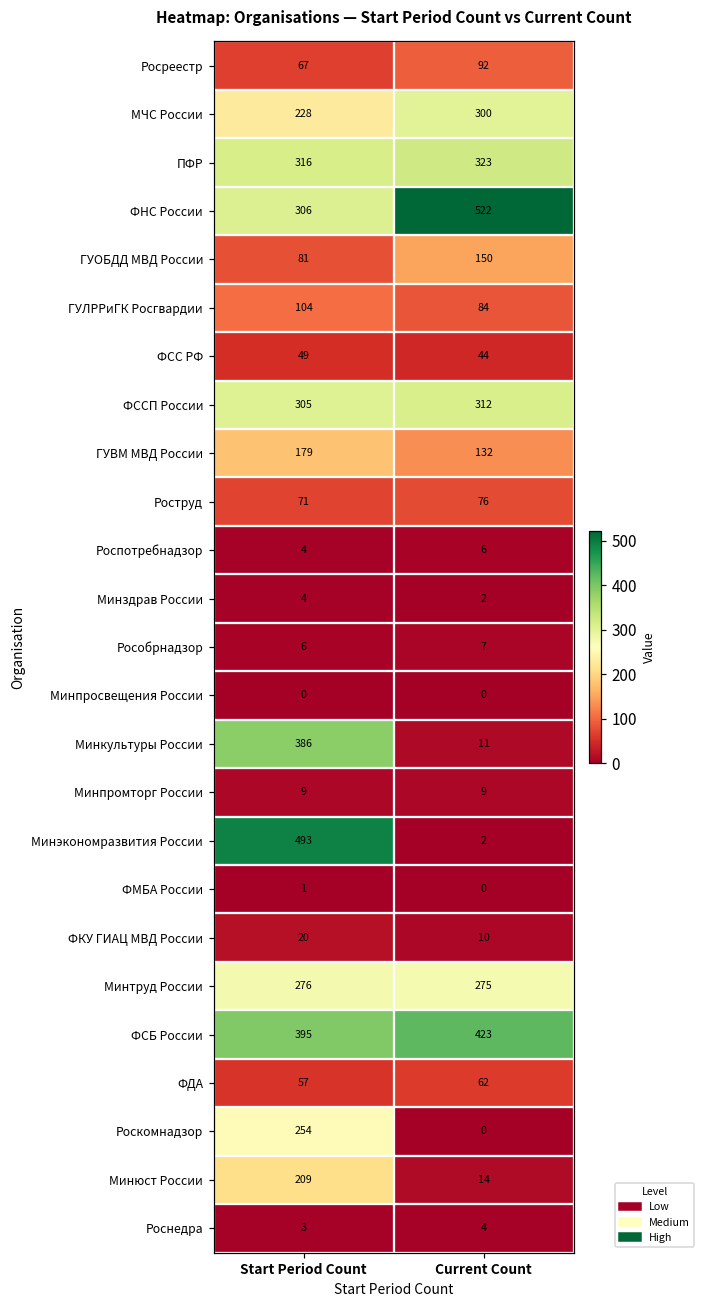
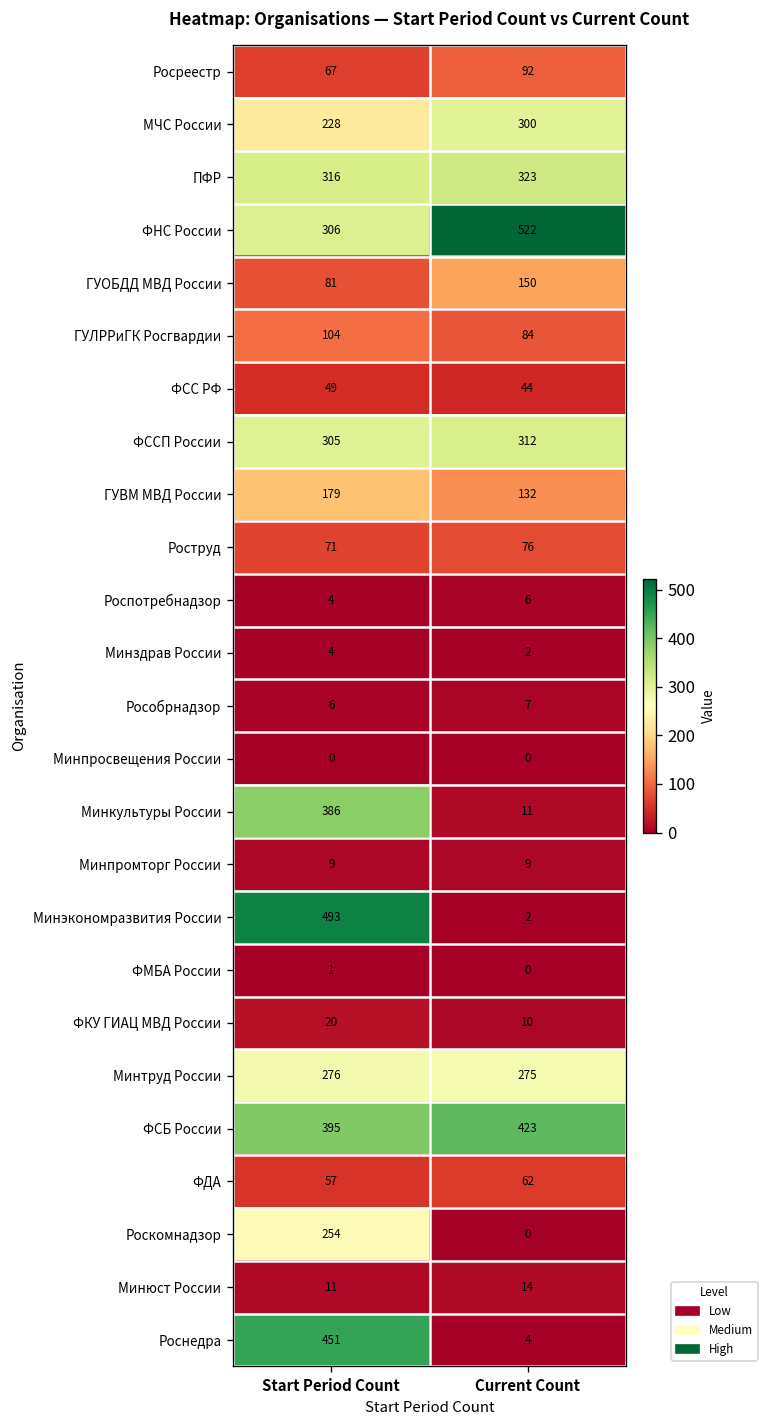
  {
    "Росреестр": {
      "Start Period Count": 67,
      "Current Count": 92
    },
    "МЧС России": {
      "Start Period Count": 228,
      "Current Count": 300
    },
    "ПФР": {
      "Start Period Count": 316,
      "Current Count": 323
    },
    "ФНС России": {
      "Start Period Count": 306,
      "Current Count": 522
    },
    "ГУОБДД МВД России": {
      "Start Period Count": 81,
      "Current Count": 150
    },
    "ГУЛРРиГК Росгвардии": {
      "Start Period Count": 104,
      "Current Count": 84
    },
    "ФСС РФ": {
      "Start Period Count": 49,
      "Current Count": 44
    },
    "ФССП России": {
      "Start Period Count": 305,
      "Current Count": 312
    },
    "ГУВМ МВД России": {
      "Start Period Count": 179,
      "Current Count": 132
    },
    "Роструд": {
      "Start Period Count": 71,
      "Current Count": 76
    },
    "Роспотребнадзор": {
      "Start Period Count": 4,
      "Current Count": 6
    },
    "Минздрав России": {
      "Start Period Count": 4,
      "Current Count": 2
    },
    "Рособрнадзор": {
      "Start Period Count": 6,
      "Current Count": 7
    },
    "Минпросвещения России": {
      "Start Period Count": 0,
      "Current Count": 0
    },
    "Минкультуры России": {
      "Start Period Count": 386,
      "Current Count": 11
    },
    "Минпромторг России": {
      "Start Period Count": 9,
      "Current Count": 9
    },
    "Минэкономразвития России": {
      "Start Period Count": 493,
      "Current Count": 2
    },
    "ФМБА России": {
      "Start Period Count": 1,
      "Current Count": 0
    },
    "ФКУ ГИАЦ МВД России": {
      "Start Period Count": 20,
      "Current Count": 10
    },
    "Минтруд России": {
      "Start Period Count": 276,
      "Current Count": 275
    },
    "ФСБ России": {
      "Start Period Count": 395,
      "Current Count": 423
    },
    "ФДА": {
      "Start Period Count": 57,
      "Current Count": 62
    },
    "Роскомнадзор": {
      "Start Period Count": 254,
      "Current Count": 0
    },
    "Минюст России": {
-     "Start Period Count": 209,
+     "Start Period Count": 11,
      "Current Count": 14
    },
    "Роснедра": {
-     "Start Period Count": 3,
+     "Start Period Count": 451,
      "Current Count": 4
    }
  }
